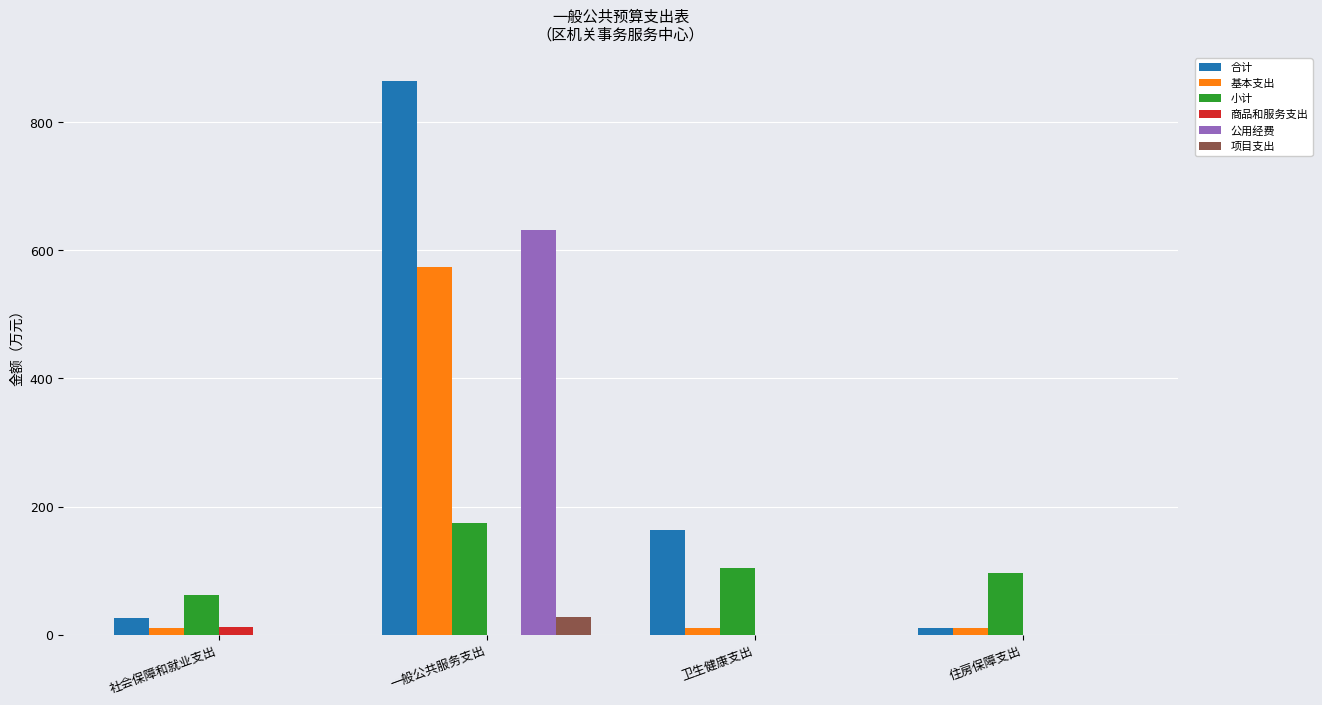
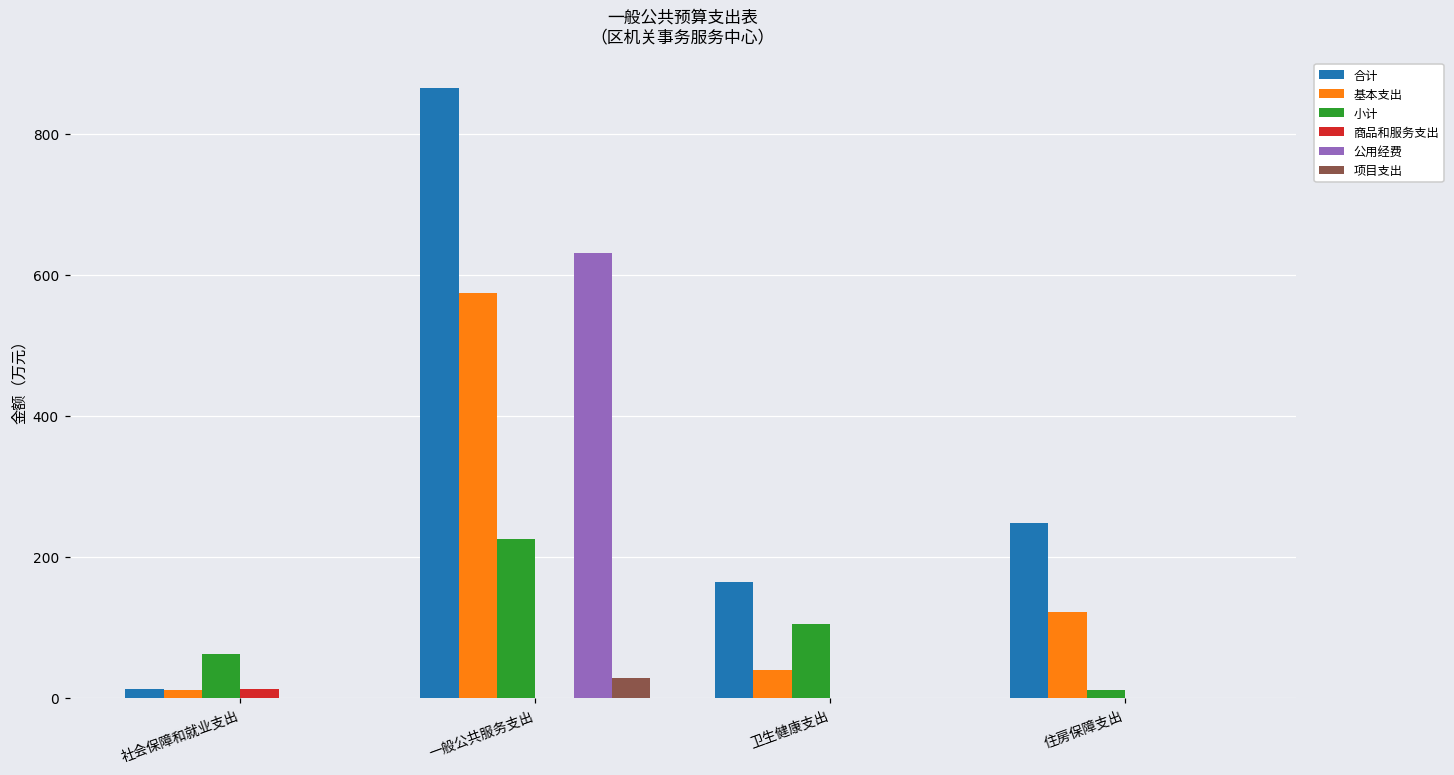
  {
    "合计": {
-     "社会保障和就业支出": 30,
+     "社会保障和就业支出": 10,
      "一般公共服务支出": 870,
      "卫生健康支出": 160,
-     "住房保障支出": 10
+     "住房保障支出": 250
    },
    "基本支出": {
      "社会保障和就业支出": 10,
      "一般公共服务支出": 570,
-     "卫生健康支出": 10,
-     "住房保障支出": 10
+     "卫生健康支出": 40,
+     "住房保障支出": 120
    },
    "小计": {
      "社会保障和就业支出": 60,
-     "一般公共服务支出": 170,
+     "一般公共服务支出": 230,
      "卫生健康支出": 100,
-     "住房保障支出": 100
+     "住房保障支出": 10
    },
    "商品和服务支出": {
      "社会保障和就业支出": 10,
      "一般公共服务支出": 0,
      "卫生健康支出": 0,
      "住房保障支出": 0
    },
    "公用经费": {
      "社会保障和就业支出": 0,
      "一般公共服务支出": 630,
      "卫生健康支出": 0,
      "住房保障支出": 0
    },
    "项目支出": {
      "社会保障和就业支出": 0,
      "一般公共服务支出": 30,
      "卫生健康支出": 0,
      "住房保障支出": 0
    }
  }
